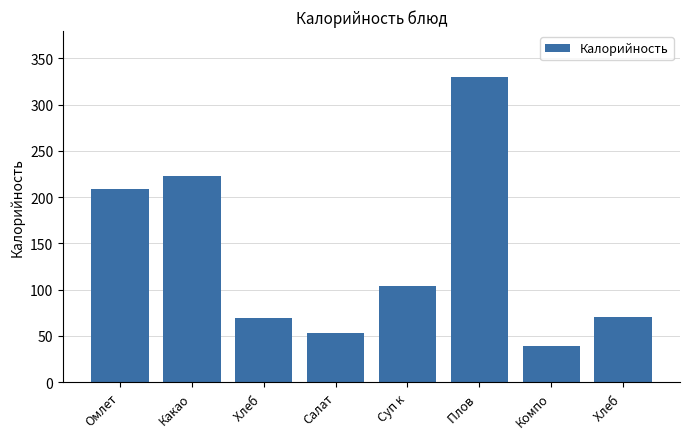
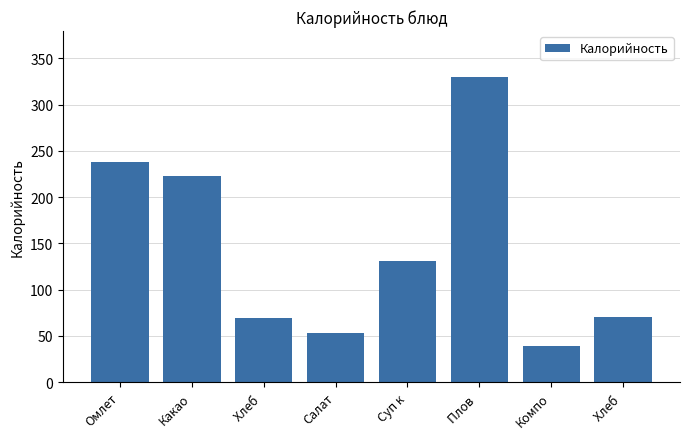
  {
-   "Омлет": 210,
+   "Омлет": 240,
    "Какао": 220,
    "Салат": 50,
-   "Суп к": 100,
+   "Суп к": 130,
    "Плов": 330,
    "Компо": 40
  }
